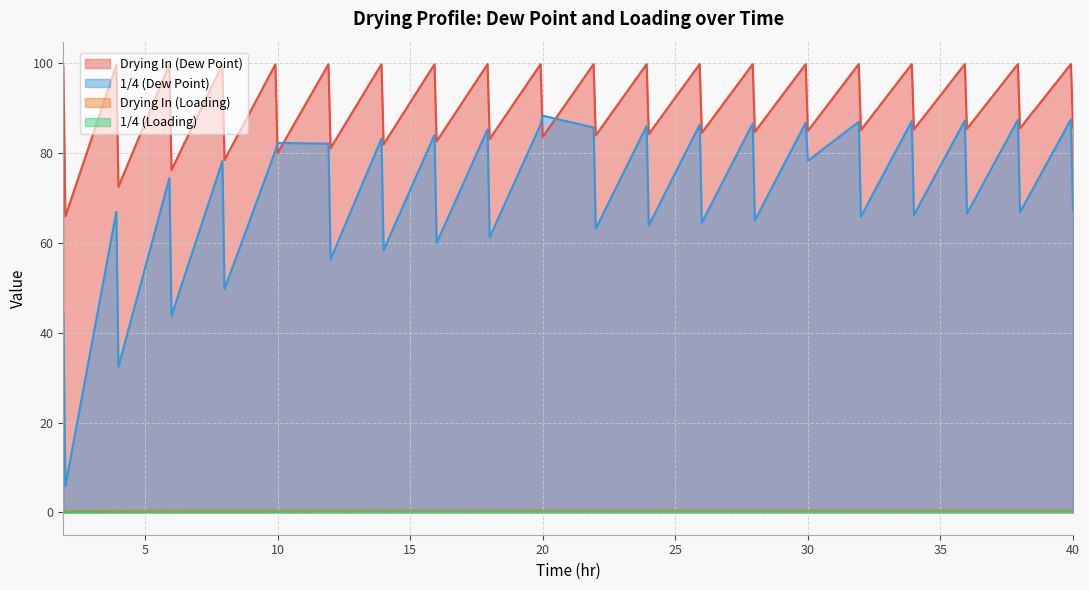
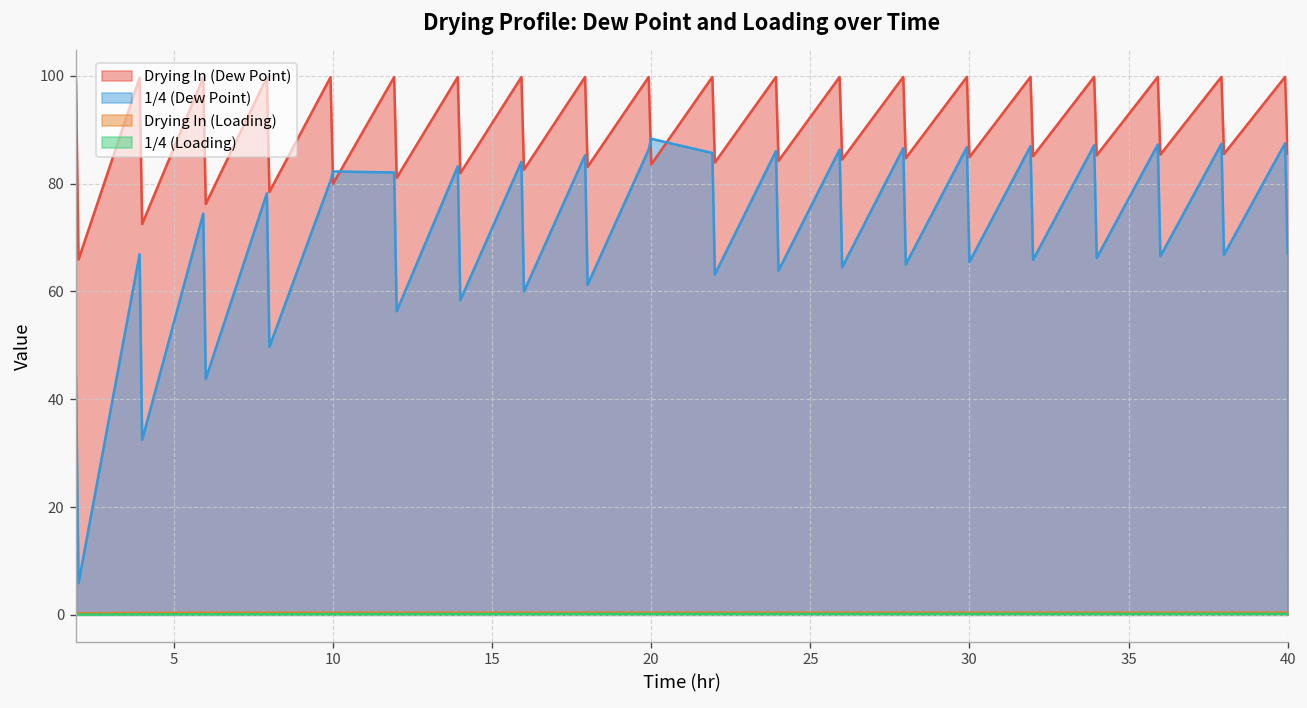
  {
    "1/4 (Dew Point)": {
      "10": 82,
      "20": 88,
-     "30": 78,
+     "30": 65,
      "40": 67
    }
  }
